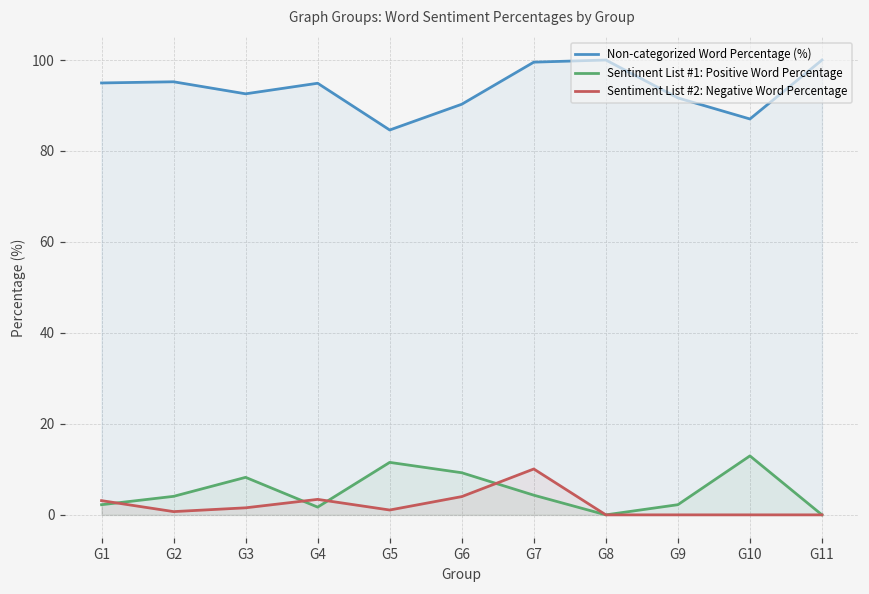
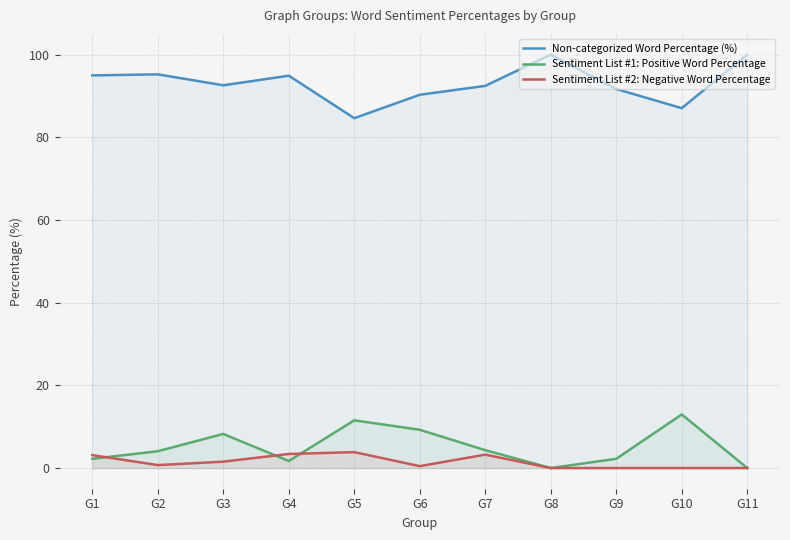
  {
    "Non-categorized Word Percentage (%)": {
      "G1": 95,
      "G2": 95,
      "G3": 93,
      "G4": 95,
      "G5": 85,
      "G6": 90,
-     "G7": 100,
+     "G7": 92,
      "G9": 92,
      "G10": 87
    },
    "Sentiment List #1: Positive Word Percentage": {
      "G1": 2,
      "G2": 4,
      "G3": 8,
      "G4": 2,
      "G5": 12,
      "G6": 9,
      "G7": 4,
      "G9": 2,
      "G10": 13
    },
    "Sentiment List #2: Negative Word Percentage": {
      "G1": 3,
      "G2": 1,
      "G3": 2,
      "G4": 3,
-     "G5": 1,
-     "G6": 4,
-     "G7": 10,
+     "G5": 4,
+     "G6": 0,
+     "G7": 3,
      "G9": 0,
      "G10": 0
    }
  }
